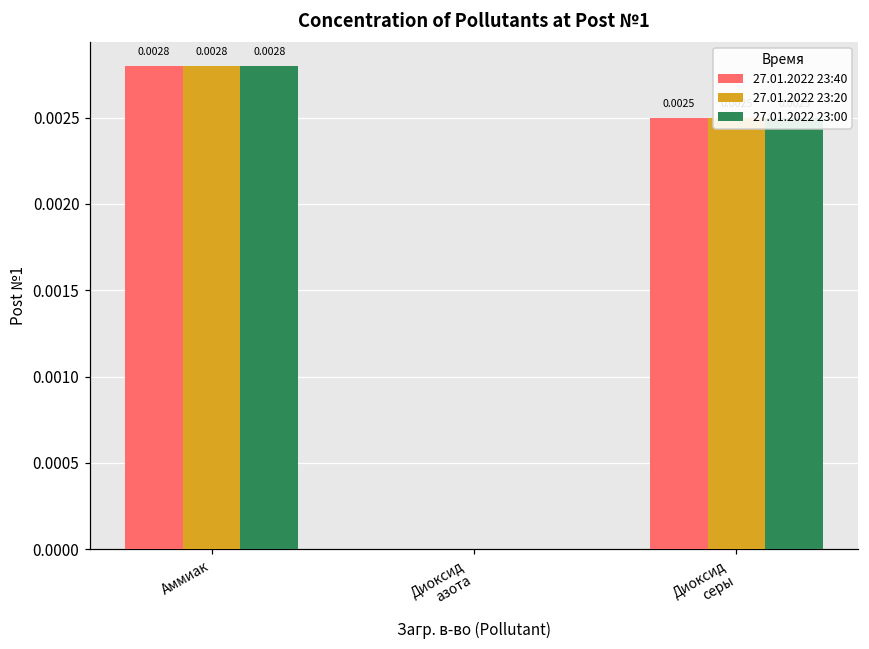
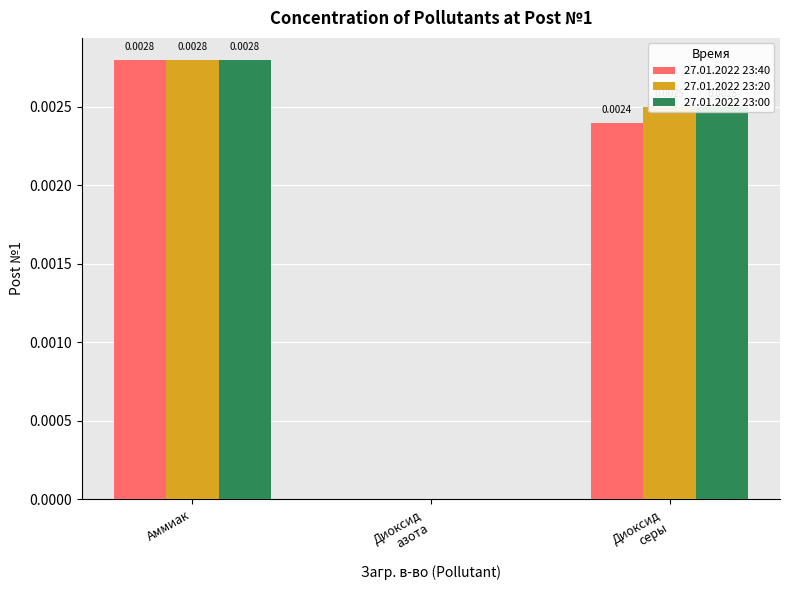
  {
    "27.01.2022 23:40": {
      "Аммиак": 0.0028,
-     "Диоксид серы": 0.0025
+     "Диоксид серы": 0.0024
    },
    "27.01.2022 23:20": {
      "Аммиак": 0.0028
    },
    "27.01.2022 23:00": {
      "Аммиак": 0.0028
    }
  }
